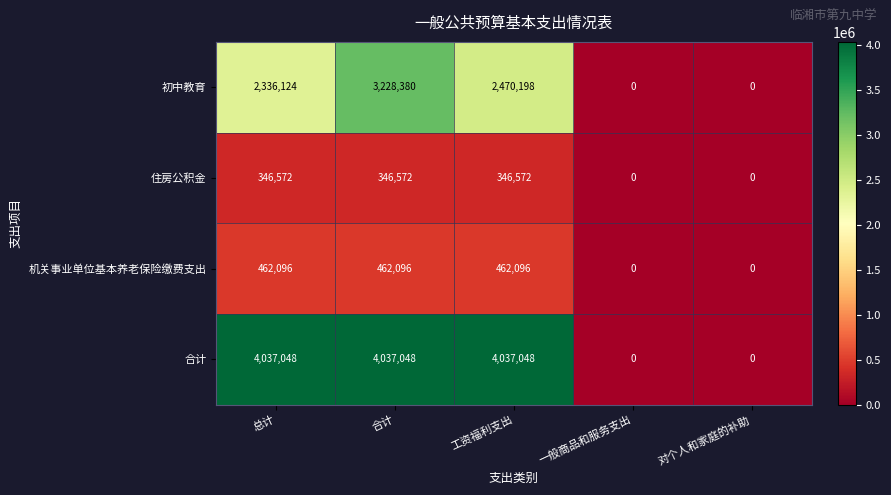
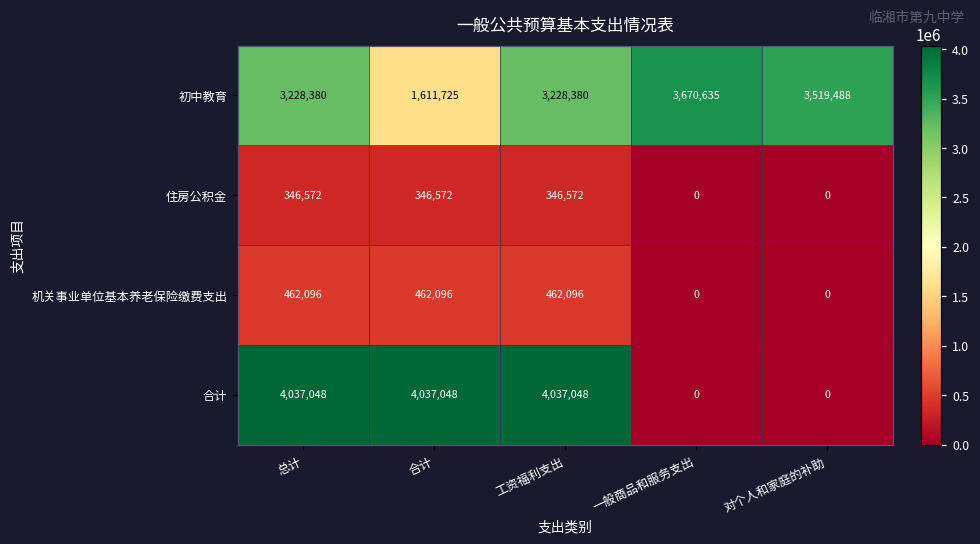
  {
    "初中教育": {
-     "总计": "2,336,124",
-     "合计": "3,228,380",
-     "工资福利支出": "2,470,198",
-     "一般商品和服务支出": "0",
-     "对个人和家庭的补助": "0"
+     "总计": "3,228,380",
+     "合计": "1,611,725",
+     "工资福利支出": "3,228,380",
+     "一般商品和服务支出": "3,670,635",
+     "对个人和家庭的补助": "3,519,488"
    },
    "住房公积金": {
      "总计": "346,572",
      "合计": "346,572",
      "工资福利支出": "346,572",
      "一般商品和服务支出": "0",
      "对个人和家庭的补助": "0"
    },
    "机关事业单位基本养老保险缴费支出": {
      "总计": "462,096",
      "合计": "462,096",
      "工资福利支出": "462,096",
      "一般商品和服务支出": "0",
      "对个人和家庭的补助": "0"
    },
    "合计": {
      "总计": "4,037,048",
      "合计": "4,037,048",
      "工资福利支出": "4,037,048",
      "一般商品和服务支出": "0",
      "对个人和家庭的补助": "0"
    }
  }
